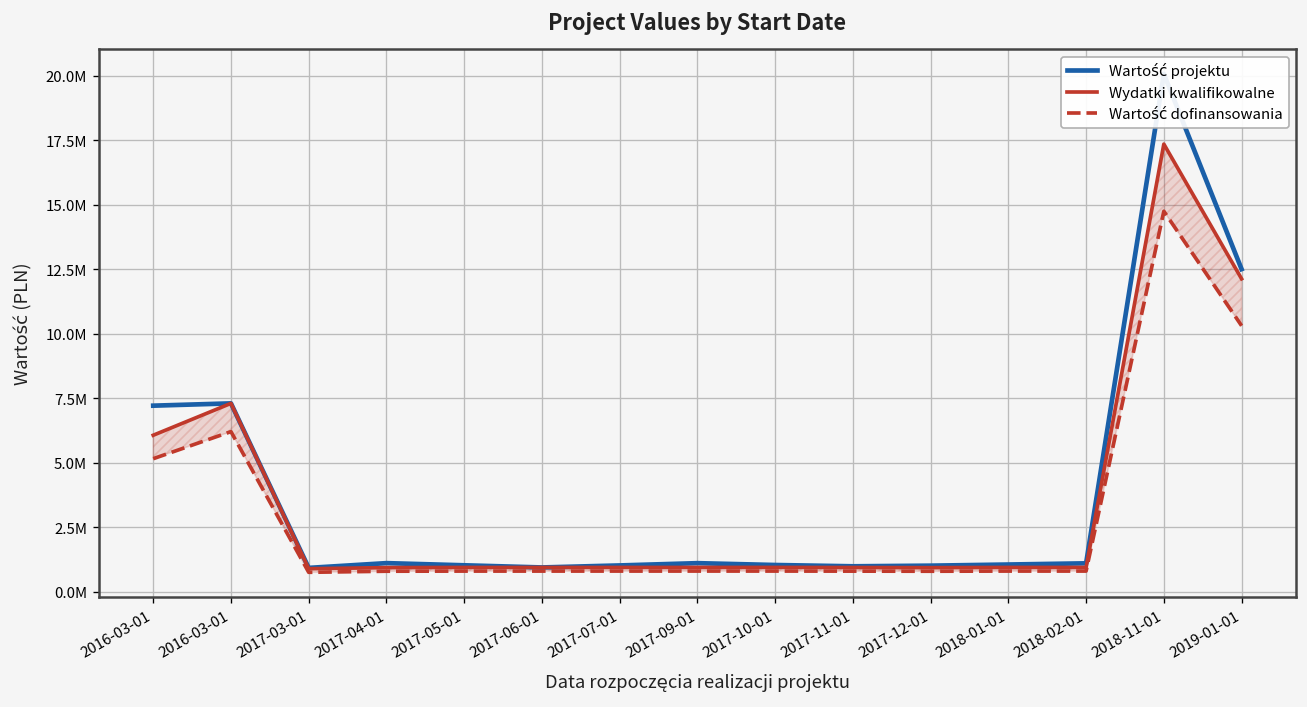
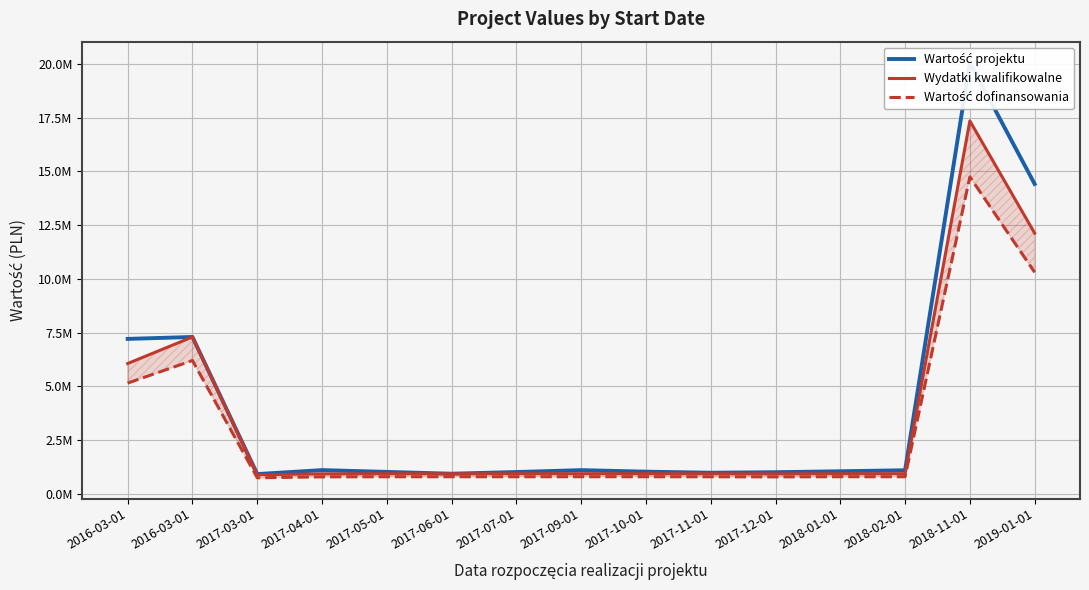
  {
    "Wartość projektu": {
      "2017-04-01": 1100000,
      "2017-09-01": 1100000,
      "2018-02-01": 1100000,
-     "2019-01-01": 12500000
+     "2019-01-01": 14400000
    }
  }
